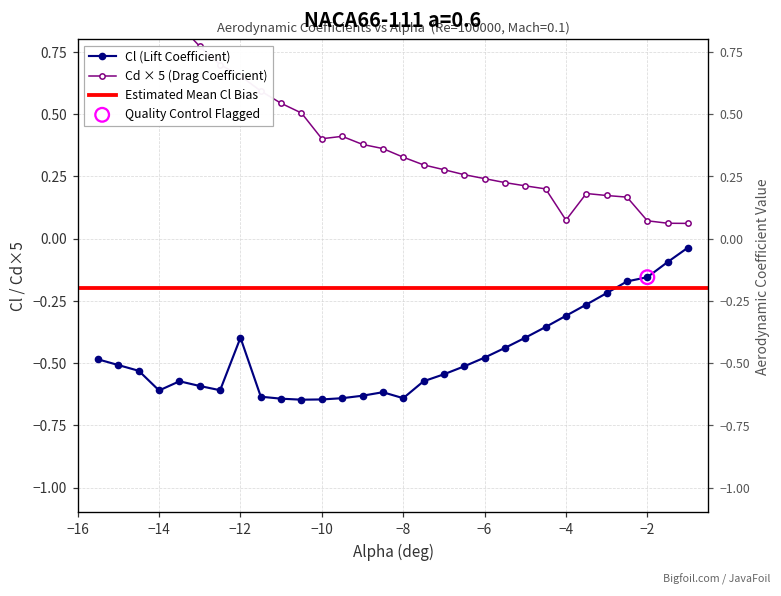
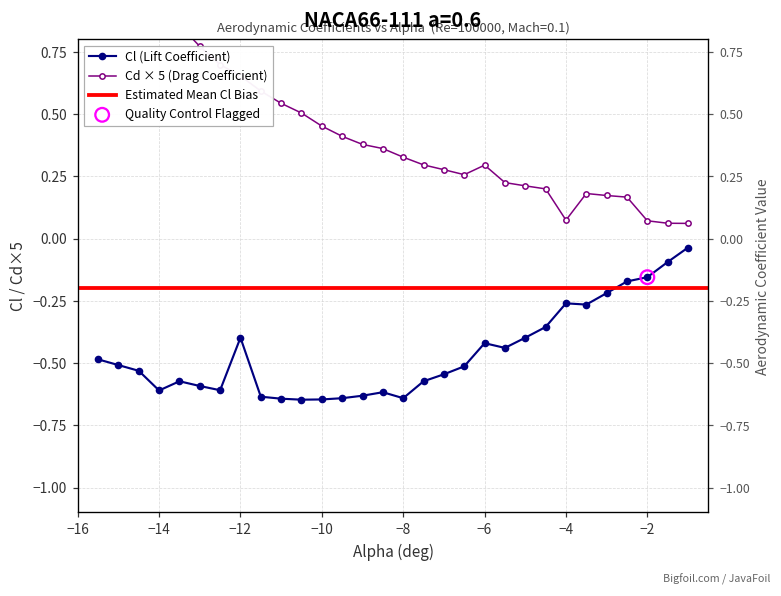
  {
    "Cl (Lift Coefficient)": {
      "−14": -0.61,
      "−12": -0.40,
      "−10": -0.65,
      "−8": -0.64,
-     "−6": -0.48,
-     "−4": -0.31
+     "−6": -0.42,
+     "−4": -0.26
    },
    "Cd × 5 (Drag Coefficient)": {
-     "−10": 0.40,
+     "−10": 0.45,
      "−8": 0.33,
-     "−6": 0.24,
+     "−6": 0.30,
      "−4": 0.07,
      "−2": 0.07
    }
  }
